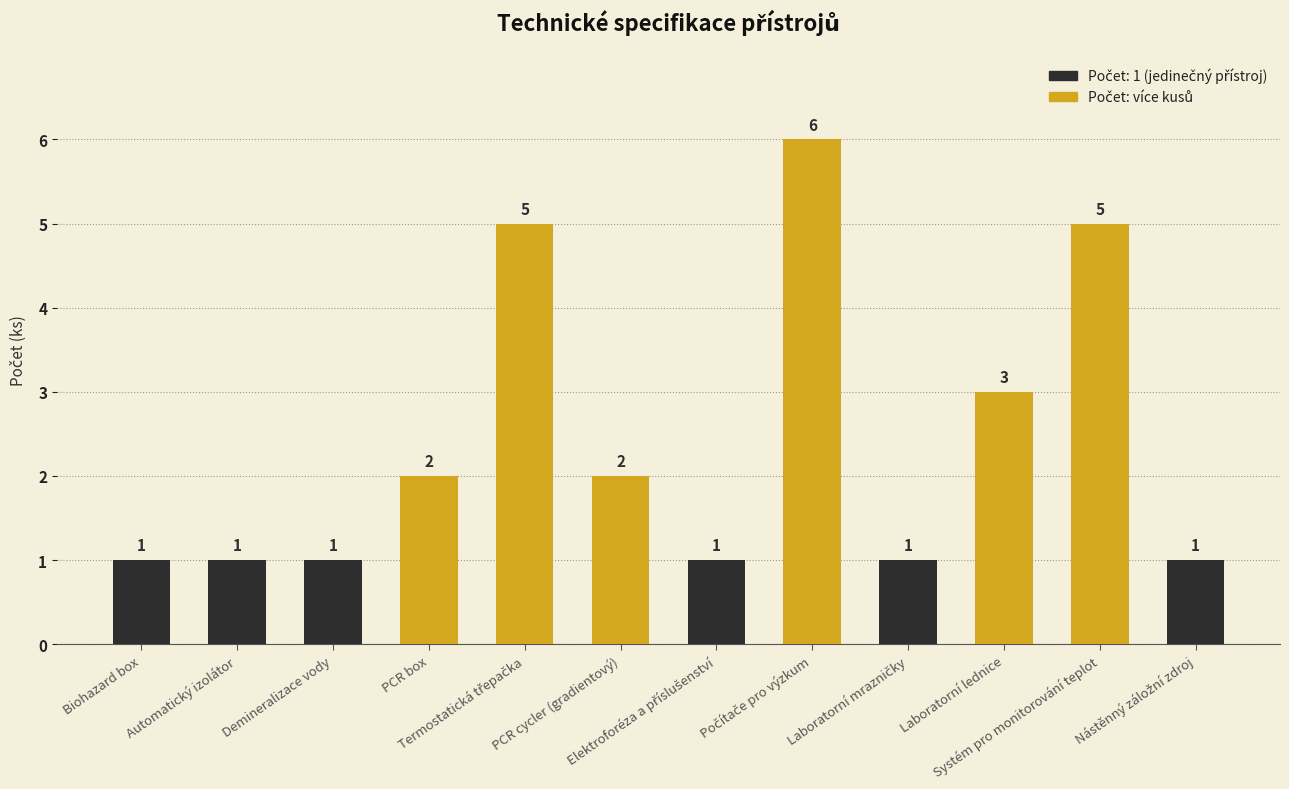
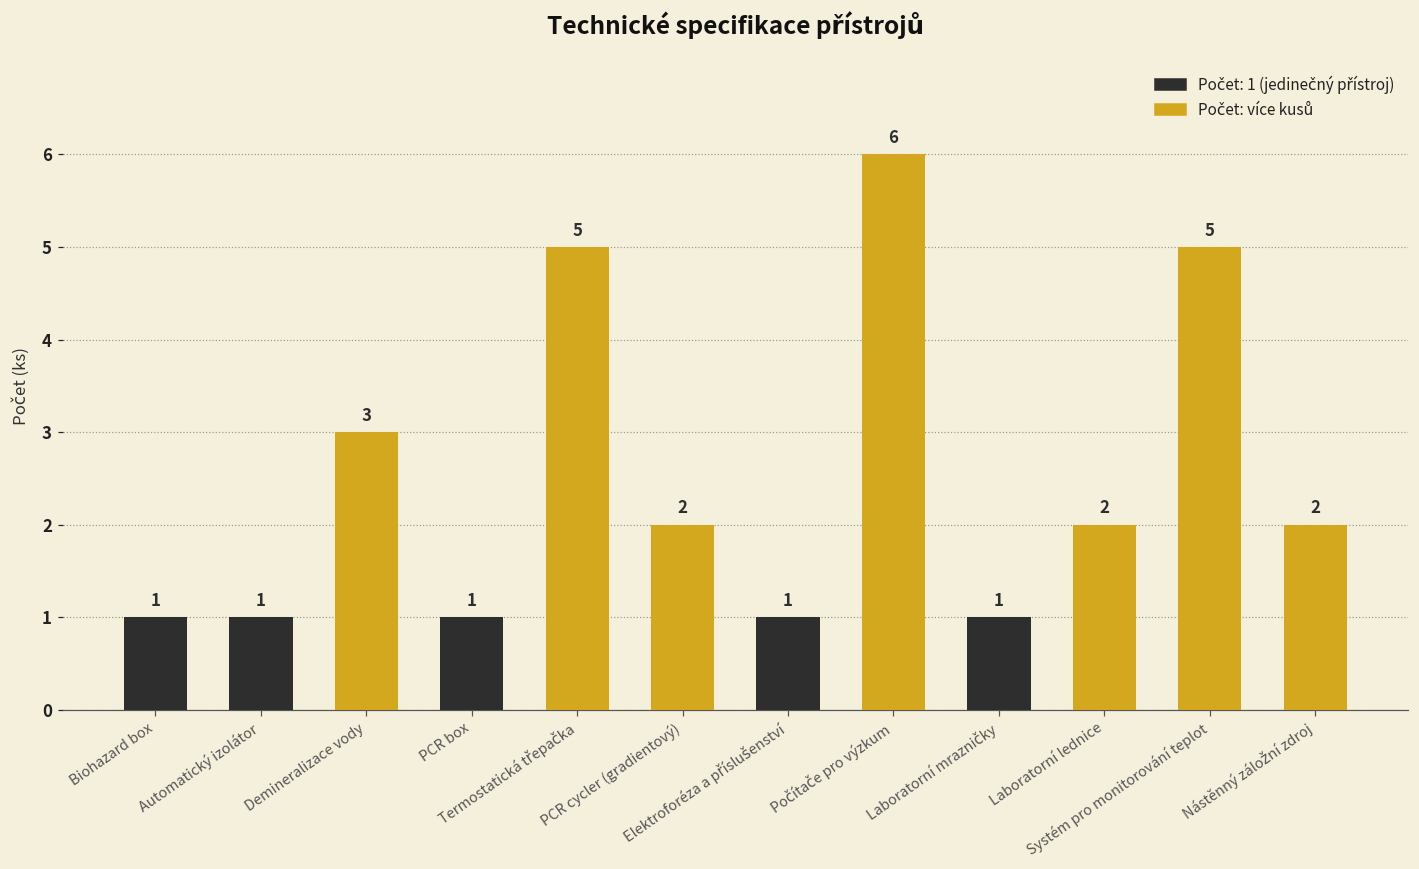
  {
    "Biohazard box": 1,
    "Automatický izolátor": 1,
-   "Demineralizace vody": 1,
-   "PCR box": 2,
+   "Demineralizace vody": 3,
+   "PCR box": 1,
    "Termostatická třepačka": 5,
    "PCR cycler (gradientový)": 2,
    "Elektroforéza a příslušenství": 1,
    "Počítače pro výzkum": 6,
    "Laboratorní mrazničky": 1,
-   "Laboratorní lednice": 3,
+   "Laboratorní lednice": 2,
    "Systém pro monitorování teplot": 5,
-   "Nástěnný záložní zdroj": 1
+   "Nástěnný záložní zdroj": 2
  }
